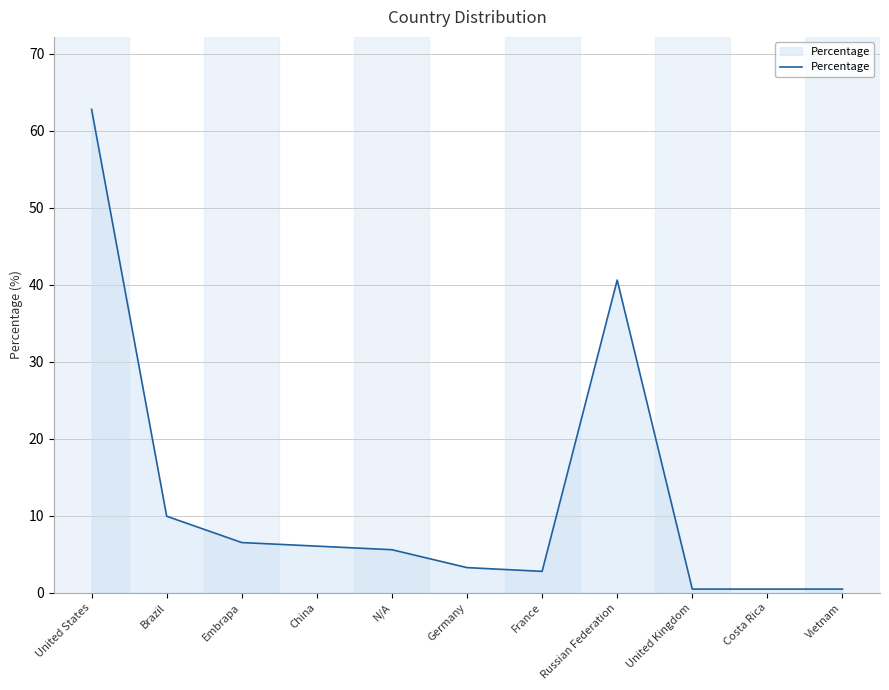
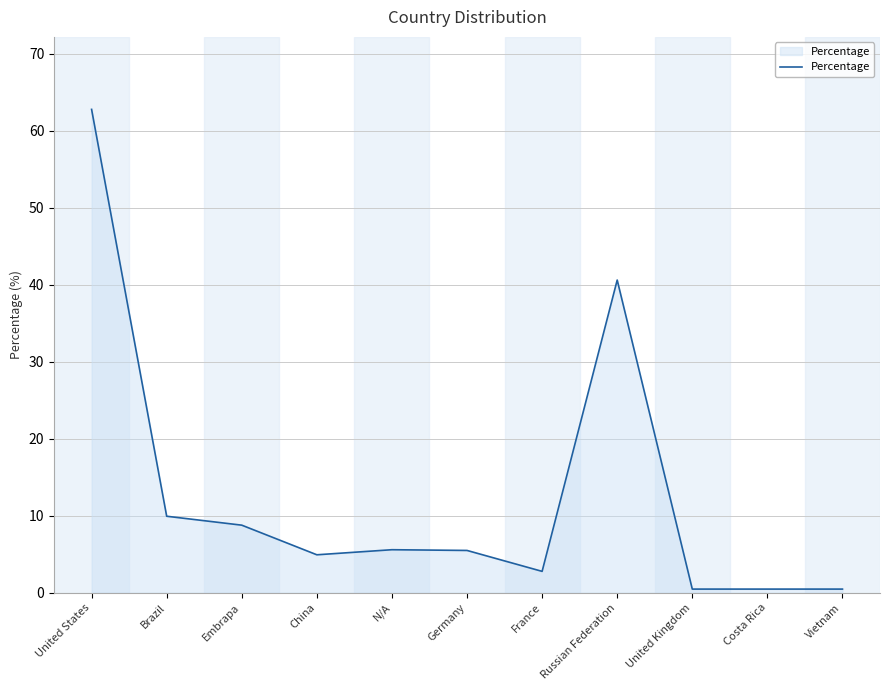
  {
    "United States": 63,
    "Brazil": 10,
-   "Embrapa": 7,
-   "China": 6,
+   "Embrapa": 9,
+   "China": 5,
    "N/A": 6,
-   "Germany": 3,
+   "Germany": 5,
    "France": 3,
    "Russian Federation": 41,
    "United Kingdom": 0,
    "Costa Rica": 0,
    "Vietnam": 0
  }
